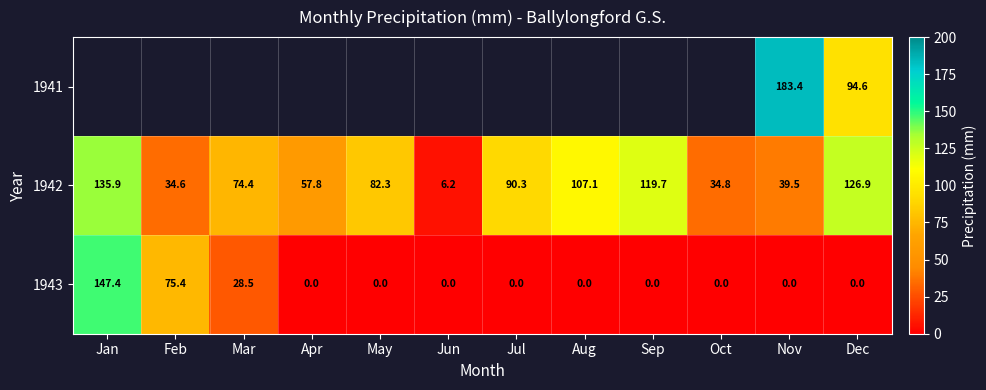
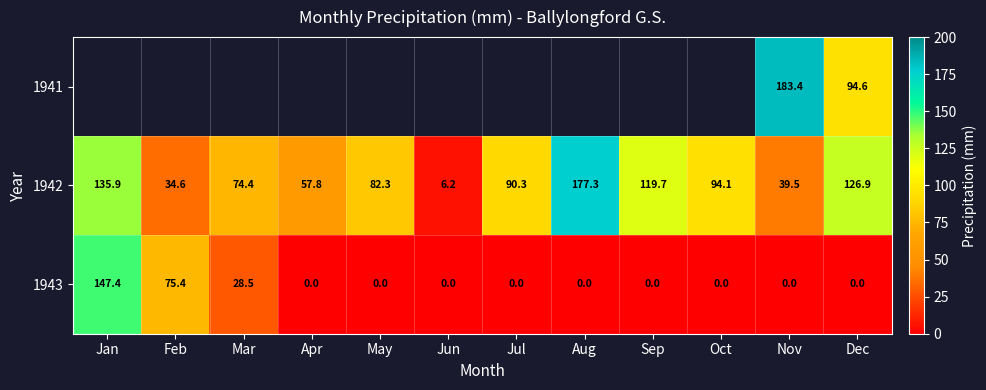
  {
    "1941": {
      "Nov": 183.4,
      "Dec": 94.6
    },
    "1942": {
      "Jan": 135.9,
      "Feb": 34.6,
      "Mar": 74.4,
      "Apr": 57.8,
      "May": 82.3,
      "Jun": 6.2,
      "Jul": 90.3,
-     "Aug": 107.1,
+     "Aug": 177.3,
      "Sep": 119.7,
-     "Oct": 34.8,
+     "Oct": 94.1,
      "Nov": 39.5,
      "Dec": 126.9
    },
    "1943": {
      "Jan": 147.4,
      "Feb": 75.4,
      "Mar": 28.5,
      "Apr": 0.0,
      "May": 0.0,
      "Jun": 0.0,
      "Jul": 0.0,
      "Aug": 0.0,
      "Sep": 0.0,
      "Oct": 0.0,
      "Nov": 0.0,
      "Dec": 0.0
    }
  }
